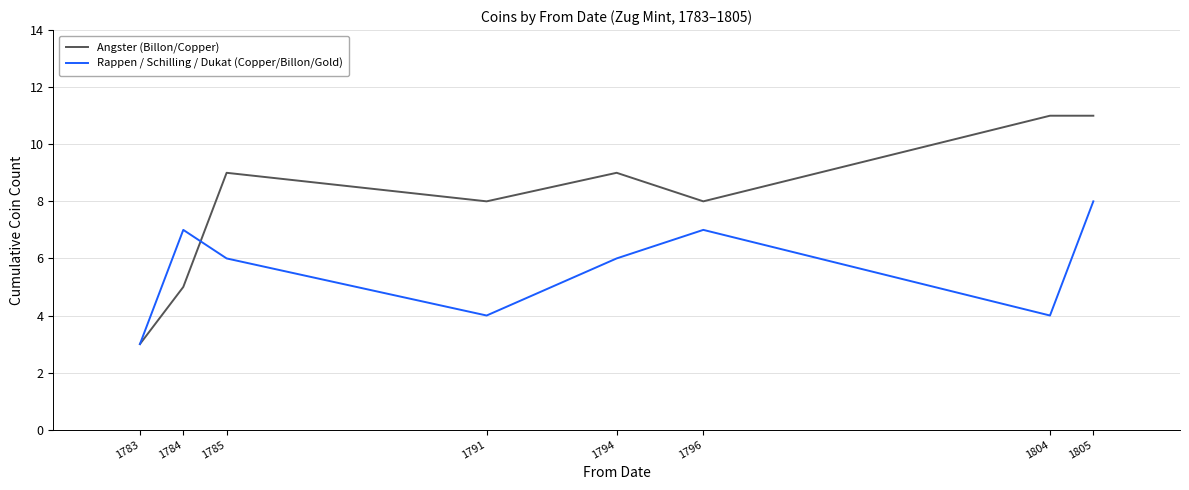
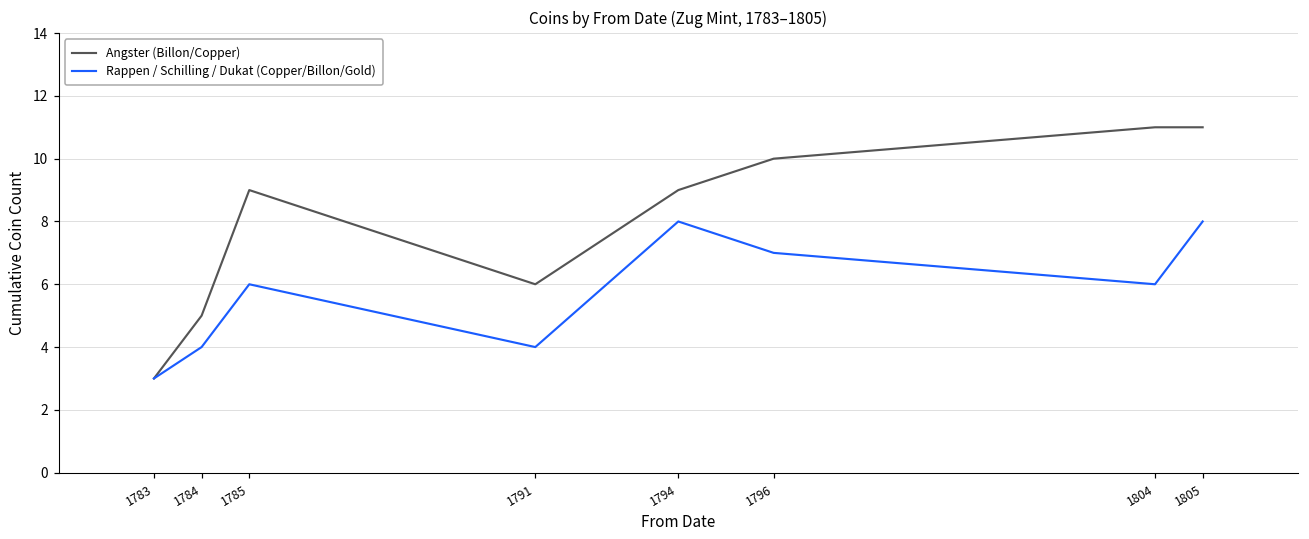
  {
    "Angster (Billon/Copper)": {
      "1784": 5,
      "1785": 9,
-     "1791": 8,
+     "1791": 6,
      "1794": 9,
-     "1796": 8,
+     "1796": 10,
      "1804": 11,
      "1805": 11
    },
    "Rappen / Schilling / Dukat (Copper/Billon/Gold)": {
-     "1784": 7,
+     "1784": 4,
      "1785": 6,
      "1791": 4,
-     "1794": 6,
+     "1794": 8,
      "1796": 7,
-     "1804": 4,
+     "1804": 6,
      "1805": 8
    }
  }
